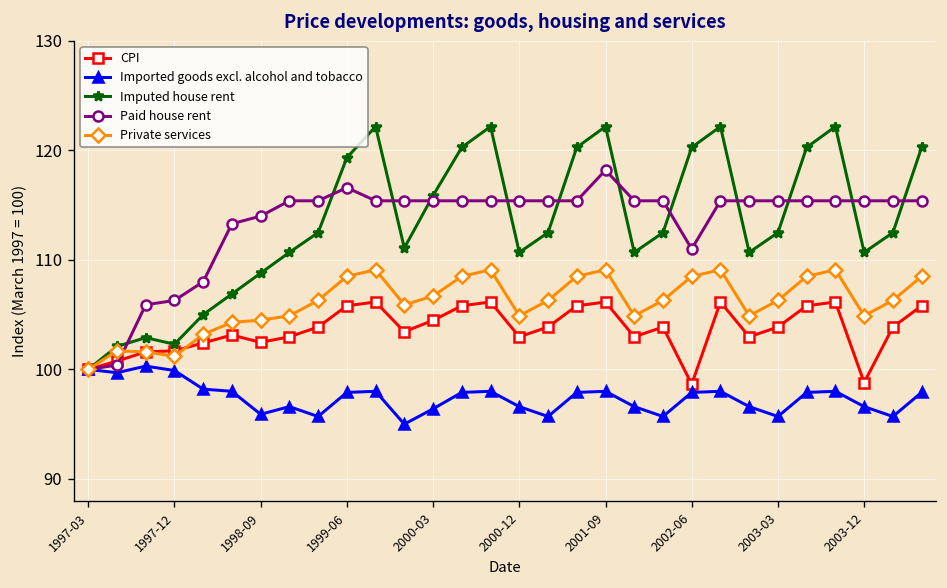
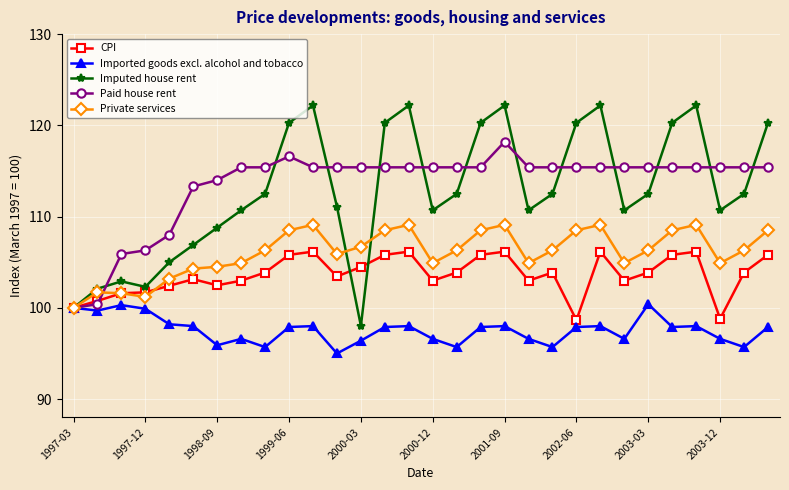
  {
    "CPI": {
      "1997-12": 102,
      "1998-09": 102,
      "1999-06": 106,
      "2000-03": 104,
      "2000-12": 103,
      "2001-09": 106,
      "2002-06": 99,
      "2003-03": 104,
      "2003-12": 99
    },
    "Imported goods excl. alcohol and tobacco": {
      "1997-12": 100,
      "1998-09": 96,
      "1999-06": 98,
      "2000-03": 96,
      "2000-12": 97,
      "2001-09": 98,
      "2002-06": 98,
-     "2003-03": 96,
+     "2003-03": 100,
      "2003-12": 97
    },
    "Imputed house rent": {
      "1997-12": 102,
      "1998-09": 109,
-     "1999-06": 119,
-     "2000-03": 116,
+     "1999-06": 120,
+     "2000-03": 98,
      "2000-12": 111,
      "2001-09": 122,
      "2002-06": 120,
      "2003-03": 112,
      "2003-12": 111
    },
    "Paid house rent": {
      "1997-12": 106,
      "1998-09": 114,
      "1999-06": 117,
      "2000-03": 115,
      "2000-12": 115,
      "2001-09": 118,
-     "2002-06": 111,
+     "2002-06": 115,
      "2003-03": 115,
      "2003-12": 115
    },
    "Private services": {
      "1997-12": 101,
      "1998-09": 105,
      "1999-06": 109,
      "2000-03": 107,
      "2000-12": 105,
      "2001-09": 109,
      "2002-06": 109,
      "2003-03": 106,
      "2003-12": 105
    }
  }
